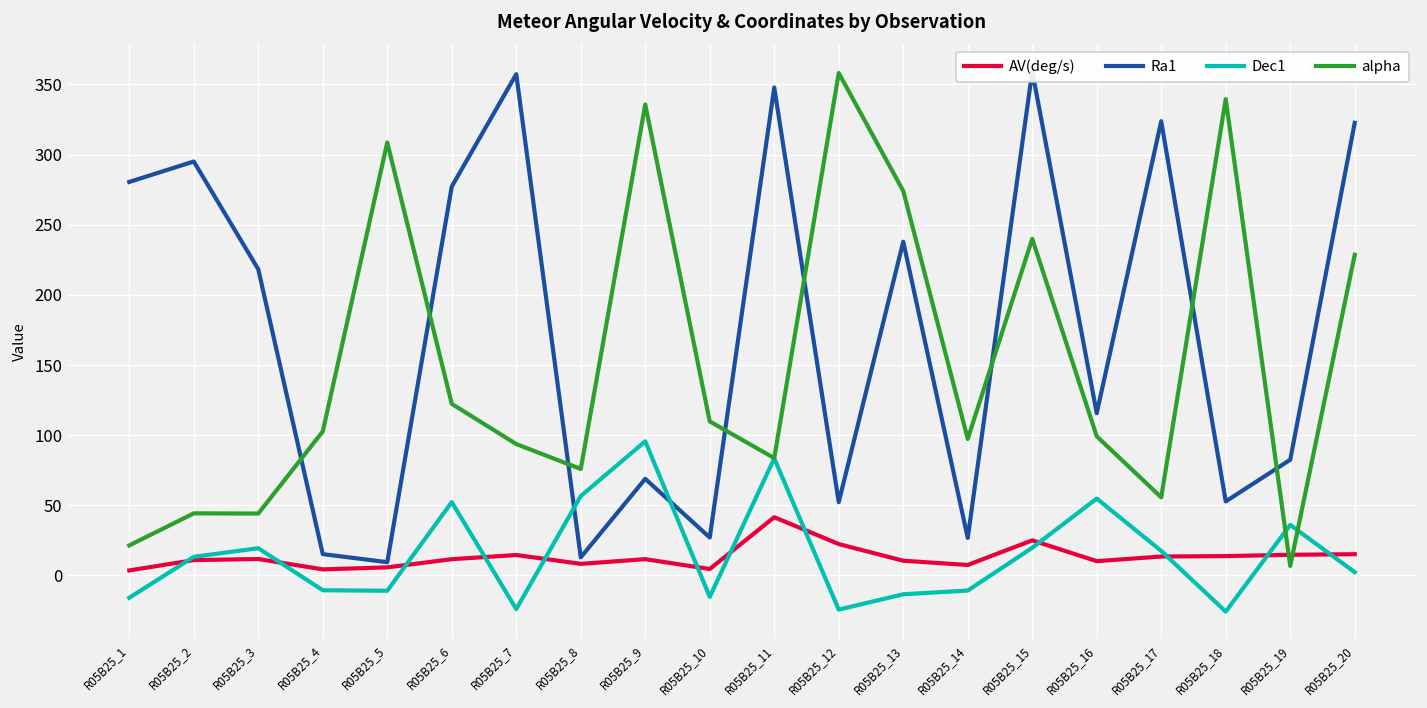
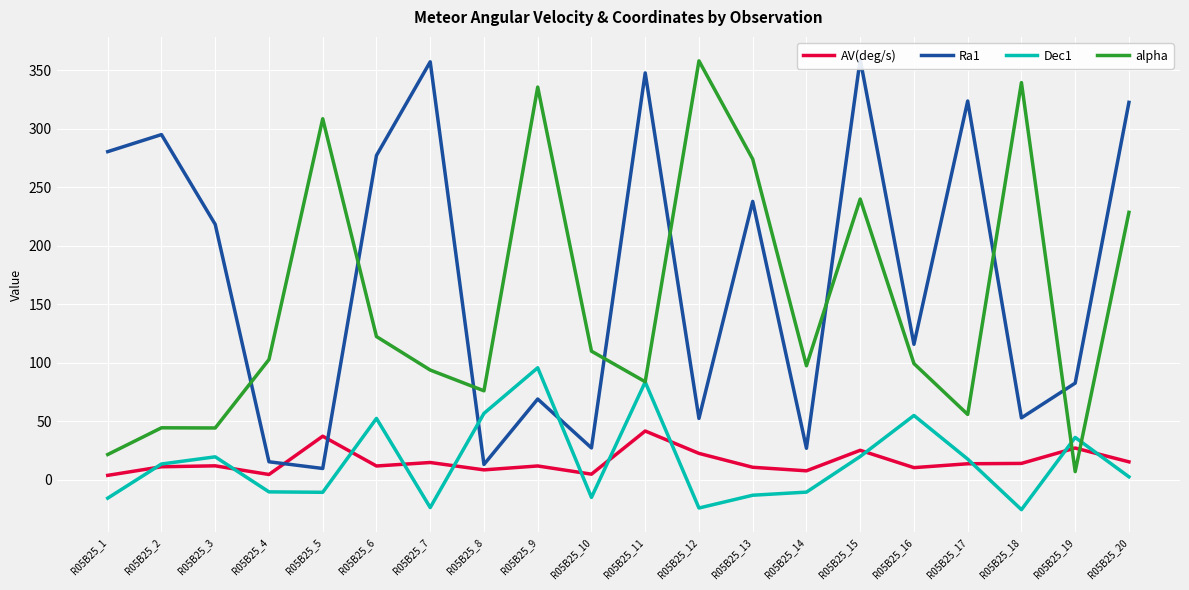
  {
    "AV(deg/s)": {
      "R05B25_1": 4,
      "R05B25_2": 11,
      "R05B25_3": 12,
      "R05B25_4": 4,
-     "R05B25_5": 6,
+     "R05B25_5": 37,
      "R05B25_6": 12,
      "R05B25_7": 15,
      "R05B25_8": 8,
      "R05B25_9": 12,
      "R05B25_10": 5,
      "R05B25_11": 42,
      "R05B25_12": 22,
      "R05B25_13": 10,
      "R05B25_14": 7,
      "R05B25_15": 25,
      "R05B25_16": 10,
      "R05B25_17": 13,
      "R05B25_18": 14,
-     "R05B25_19": 15,
+     "R05B25_19": 27,
      "R05B25_20": 15
    },
    "Ra1": {
      "R05B25_1": 280,
      "R05B25_2": 295,
      "R05B25_3": 218,
      "R05B25_4": 15,
      "R05B25_5": 9,
      "R05B25_6": 277,
      "R05B25_7": 357,
      "R05B25_8": 13,
      "R05B25_9": 69,
      "R05B25_10": 27,
      "R05B25_11": 348,
      "R05B25_12": 52,
      "R05B25_13": 238,
      "R05B25_14": 27,
      "R05B25_16": 116,
      "R05B25_17": 324,
      "R05B25_18": 53,
      "R05B25_19": 82,
      "R05B25_20": 323
    },
    "Dec1": {
      "R05B25_1": -16,
      "R05B25_2": 13,
      "R05B25_3": 19,
      "R05B25_4": -11,
      "R05B25_5": -11,
      "R05B25_6": 52,
      "R05B25_7": -24,
      "R05B25_8": 57,
      "R05B25_9": 96,
      "R05B25_10": -15,
      "R05B25_12": -24,
      "R05B25_13": -13,
      "R05B25_14": -11,
      "R05B25_15": 20,
      "R05B25_16": 55,
      "R05B25_17": 17,
      "R05B25_18": -26,
      "R05B25_19": 36,
      "R05B25_20": 2
    },
    "alpha": {
      "R05B25_1": 21,
      "R05B25_2": 44,
      "R05B25_3": 44,
      "R05B25_4": 103,
      "R05B25_5": 309,
      "R05B25_6": 122,
      "R05B25_7": 94,
      "R05B25_8": 76,
      "R05B25_9": 336,
      "R05B25_10": 110,
      "R05B25_12": 358,
      "R05B25_13": 274,
      "R05B25_14": 97,
      "R05B25_15": 240,
      "R05B25_16": 99,
      "R05B25_17": 56,
      "R05B25_18": 340,
      "R05B25_19": 7,
      "R05B25_20": 229
    }
  }
